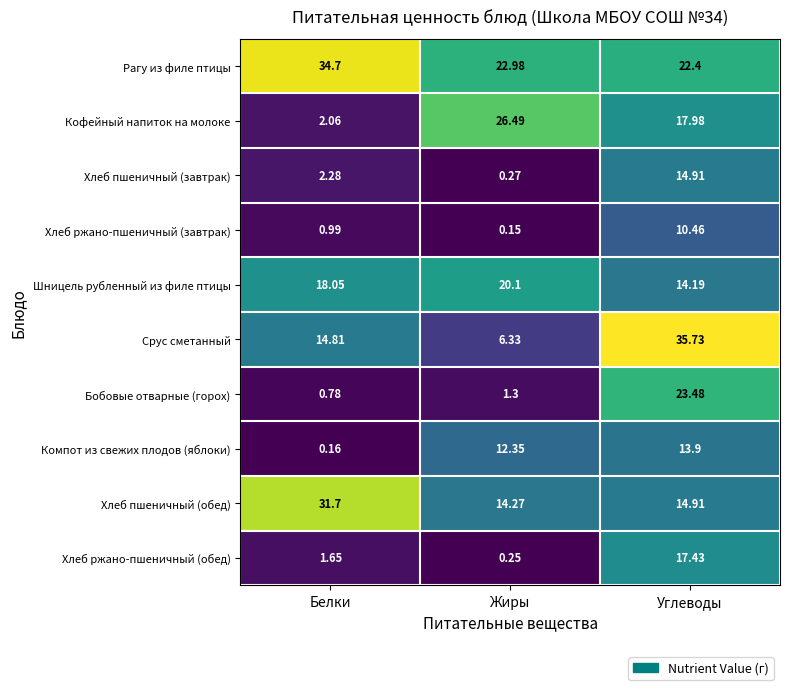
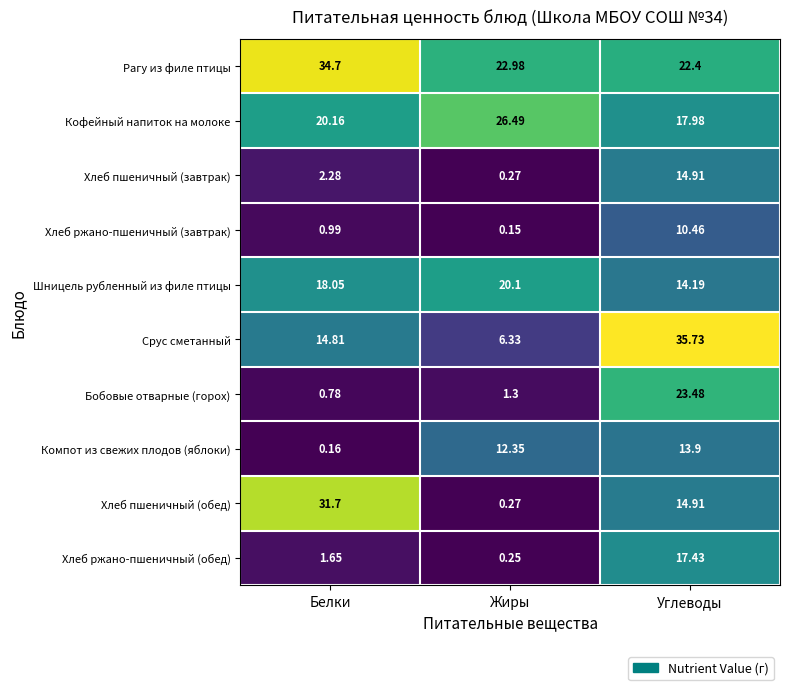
  {
    "Рагу из филе птицы": {
      "Белки": 34.7,
      "Жиры": 22.98,
      "Углеводы": 22.4
    },
    "Кофейный напиток на молоке": {
-     "Белки": 2.06,
+     "Белки": 20.16,
      "Жиры": 26.49,
      "Углеводы": 17.98
    },
    "Хлеб пшеничный (завтрак)": {
      "Белки": 2.28,
      "Жиры": 0.27,
      "Углеводы": 14.91
    },
    "Хлеб ржано-пшеничный (завтрак)": {
      "Белки": 0.99,
      "Жиры": 0.15,
      "Углеводы": 10.46
    },
    "Шницель рубленный из филе птицы": {
      "Белки": 18.05,
      "Жиры": 20.1,
      "Углеводы": 14.19
    },
    "Срус сметанный": {
      "Белки": 14.81,
      "Жиры": 6.33,
      "Углеводы": 35.73
    },
    "Бобовые отварные (горох)": {
      "Белки": 0.78,
      "Жиры": 1.3,
      "Углеводы": 23.48
    },
    "Компот из свежих плодов (яблоки)": {
      "Белки": 0.16,
      "Жиры": 12.35,
      "Углеводы": 13.9
    },
    "Хлеб пшеничный (обед)": {
      "Белки": 31.7,
-     "Жиры": 14.27,
+     "Жиры": 0.27,
      "Углеводы": 14.91
    },
    "Хлеб ржано-пшеничный (обед)": {
      "Белки": 1.65,
      "Жиры": 0.25,
      "Углеводы": 17.43
    }
  }
